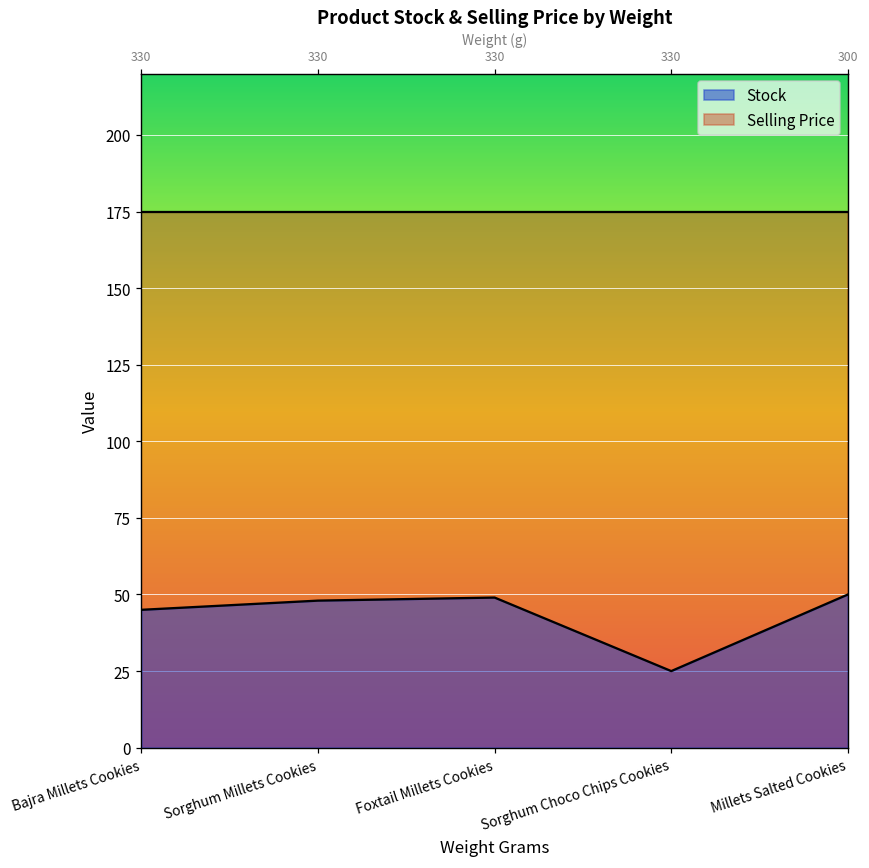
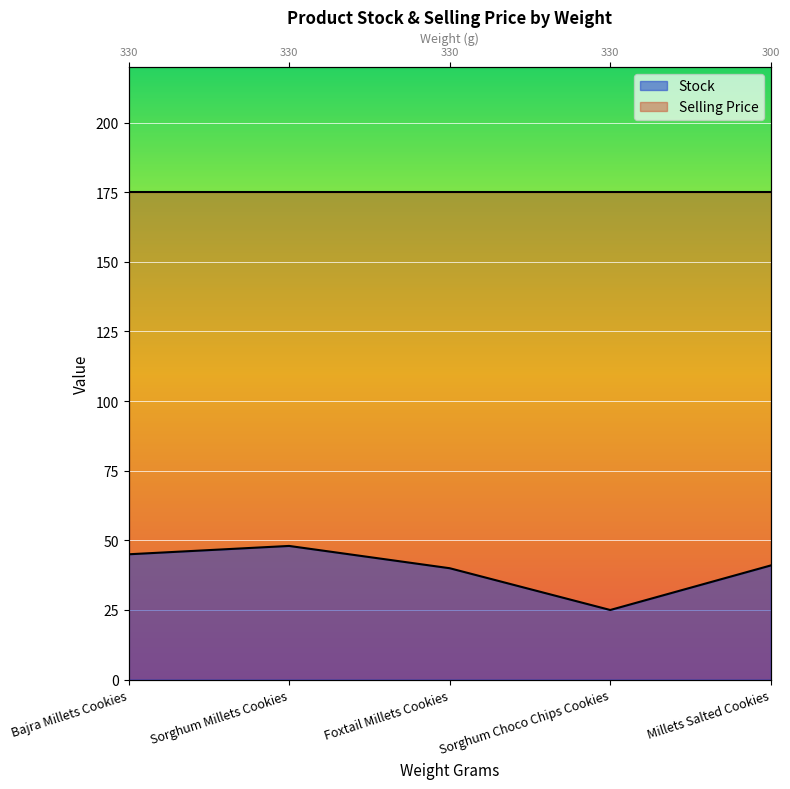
  {
    "Stock": {
      "Bajra Millets Cookies": 45,
      "Sorghum Millets Cookies": 48,
-     "Foxtail Millets Cookies": 49,
+     "Foxtail Millets Cookies": 40,
      "Sorghum Choco Chips Cookies": 25,
-     "Millets Salted Cookies": 50
+     "Millets Salted Cookies": 41
    },
    "Selling Price": {
      "Bajra Millets Cookies": 175,
      "Sorghum Millets Cookies": 175,
      "Foxtail Millets Cookies": 175,
      "Sorghum Choco Chips Cookies": 175,
      "Millets Salted Cookies": 175
    }
  }
